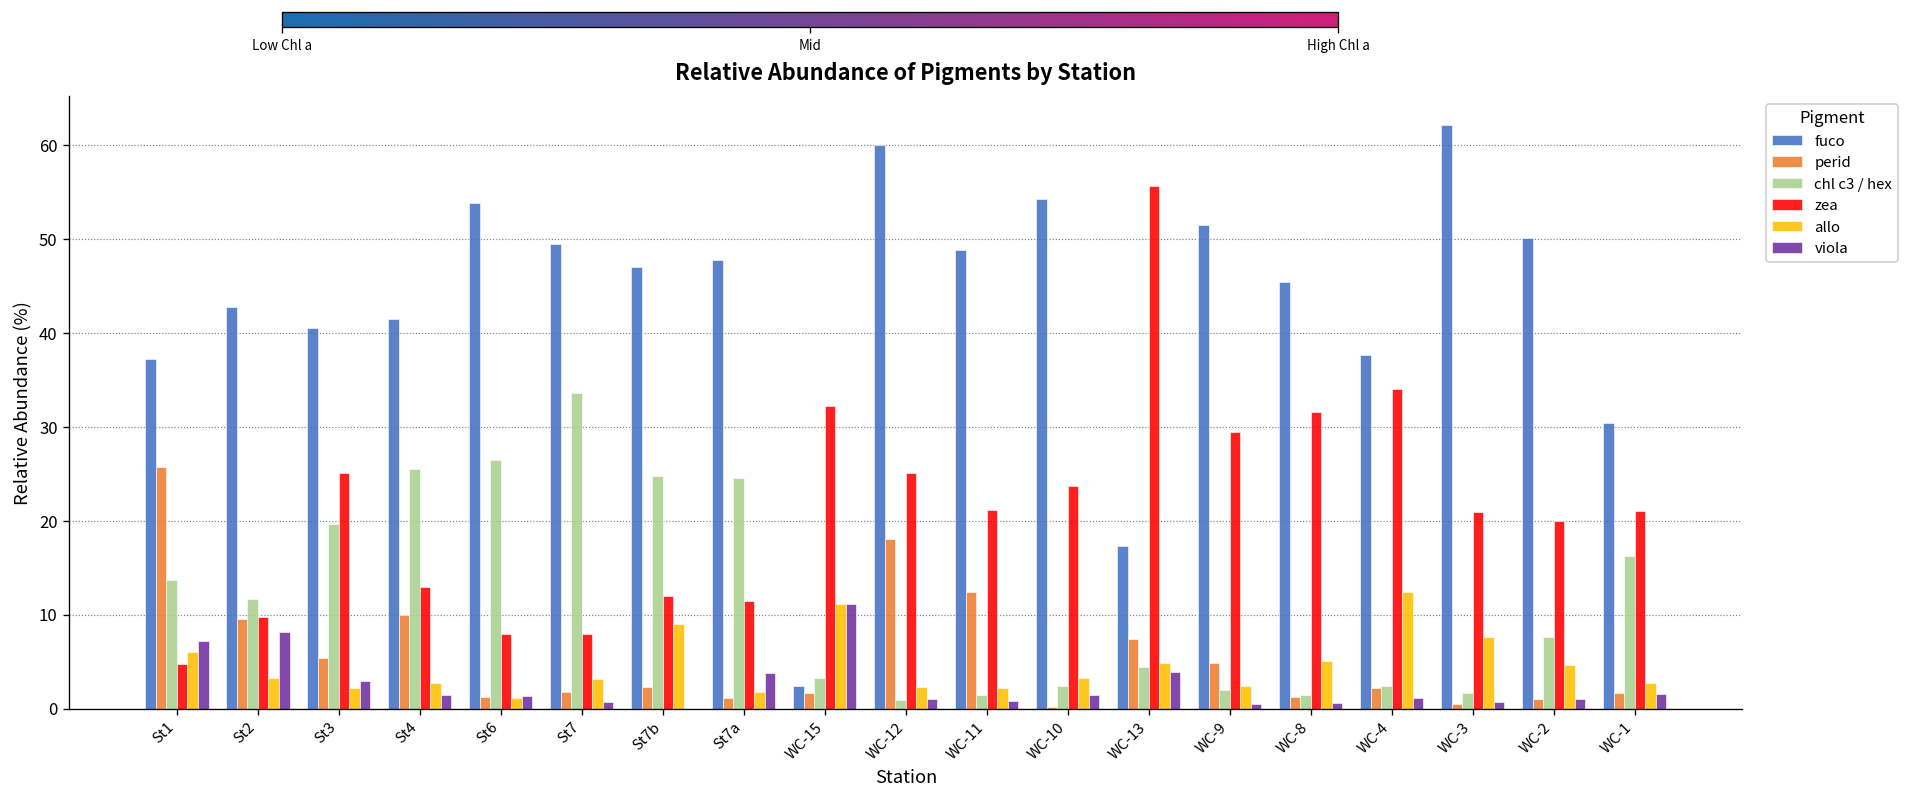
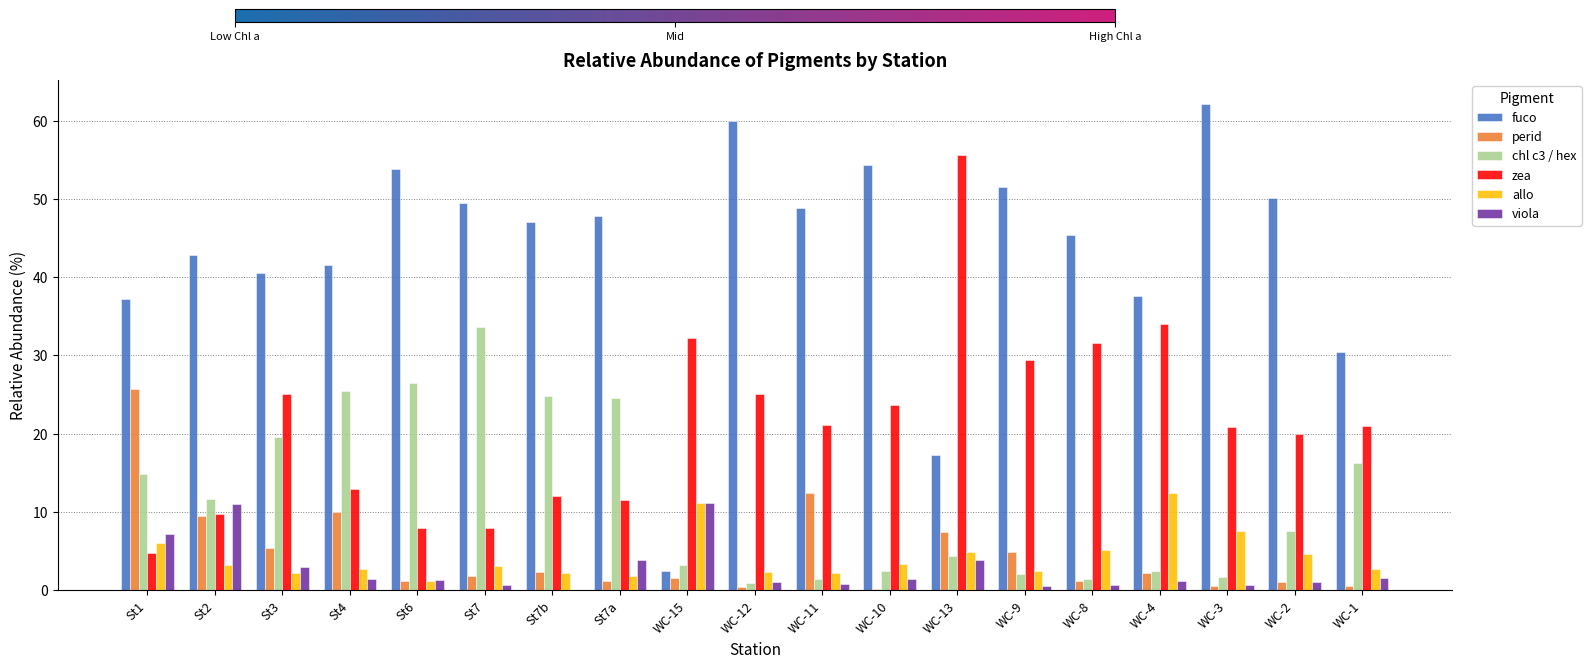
  {
    "fuco": {
      "St1": 37,
      "St2": 43,
      "St3": 41,
      "St4": 42,
      "St6": 54,
      "St7": 50,
      "St7b": 47,
      "St7a": 48,
      "WC-15": 2,
      "WC-12": 60,
      "WC-11": 49,
      "WC-10": 54,
      "WC-13": 17,
      "WC-9": 52,
      "WC-8": 45,
      "WC-4": 38,
      "WC-3": 62,
      "WC-2": 50,
      "WC-1": 30
    },
    "perid": {
      "St1": 26,
      "St2": 10,
      "St3": 5,
      "St4": 10,
      "St6": 1,
      "St7": 2,
      "St7b": 2,
      "St7a": 1,
      "WC-15": 2,
-     "WC-12": 18,
+     "WC-12": 0,
      "WC-11": 12,
      "WC-13": 7,
      "WC-9": 5,
      "WC-8": 1,
      "WC-4": 2,
      "WC-3": 1,
      "WC-2": 1,
-     "WC-1": 2
+     "WC-1": 1
    },
    "chl c3 / hex": {
-     "St1": 14,
+     "St1": 15,
      "St2": 12,
      "St3": 20,
      "St4": 26,
      "St6": 27,
      "St7": 34,
      "St7b": 25,
      "St7a": 25,
      "WC-15": 3,
      "WC-12": 1,
      "WC-11": 1,
      "WC-10": 2,
      "WC-13": 4,
      "WC-9": 2,
      "WC-8": 1,
      "WC-4": 2,
      "WC-3": 2,
      "WC-2": 8,
      "WC-1": 16
    },
    "zea": {
      "St1": 5,
      "St2": 10,
      "St3": 25,
      "St4": 13,
      "St6": 8,
      "St7": 8,
      "St7b": 12,
      "St7a": 12,
      "WC-15": 32,
      "WC-12": 25,
      "WC-11": 21,
      "WC-10": 24,
      "WC-13": 56,
      "WC-9": 29,
      "WC-8": 32,
      "WC-4": 34,
      "WC-3": 21,
      "WC-2": 20,
      "WC-1": 21
    },
    "allo": {
      "St1": 6,
      "St2": 3,
      "St3": 2,
      "St4": 3,
      "St6": 1,
      "St7": 3,
-     "St7b": 9,
+     "St7b": 2,
      "St7a": 2,
      "WC-15": 11,
      "WC-12": 2,
      "WC-11": 2,
      "WC-10": 3,
      "WC-13": 5,
      "WC-9": 2,
      "WC-8": 5,
      "WC-4": 12,
      "WC-3": 8,
      "WC-2": 5,
      "WC-1": 3
    },
    "viola": {
      "St1": 7,
-     "St2": 8,
+     "St2": 11,
      "St3": 3,
      "St4": 1,
      "St6": 1,
      "St7": 1,
      "St7b": 0,
      "St7a": 4,
      "WC-15": 11,
      "WC-12": 1,
      "WC-11": 1,
      "WC-10": 1,
      "WC-13": 4,
      "WC-9": 1,
      "WC-8": 1,
      "WC-4": 1,
      "WC-3": 1,
      "WC-2": 1,
      "WC-1": 2
    }
  }
